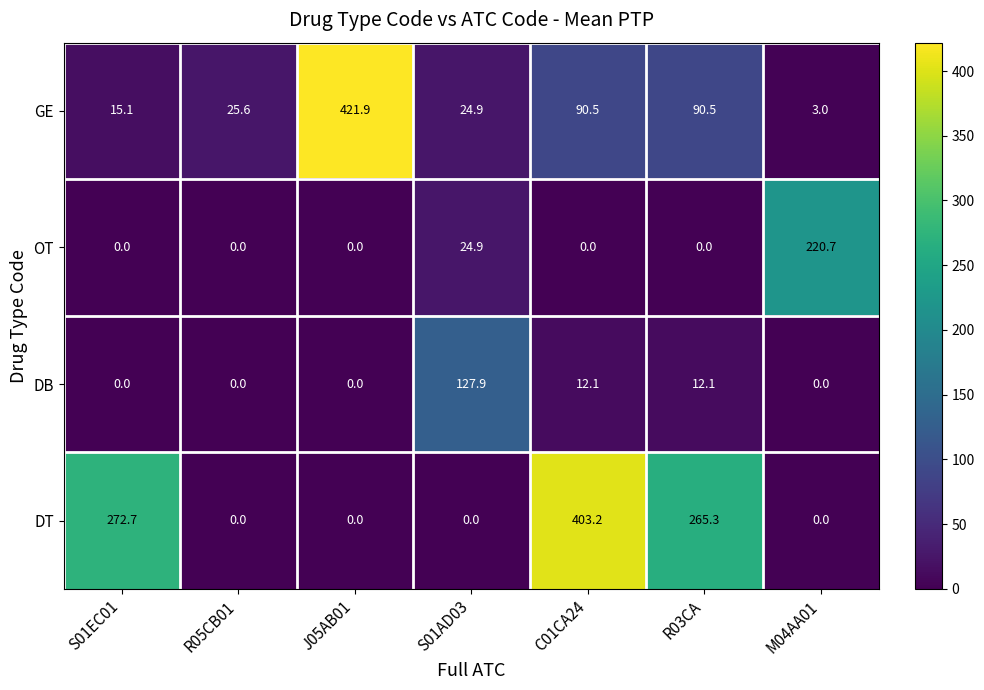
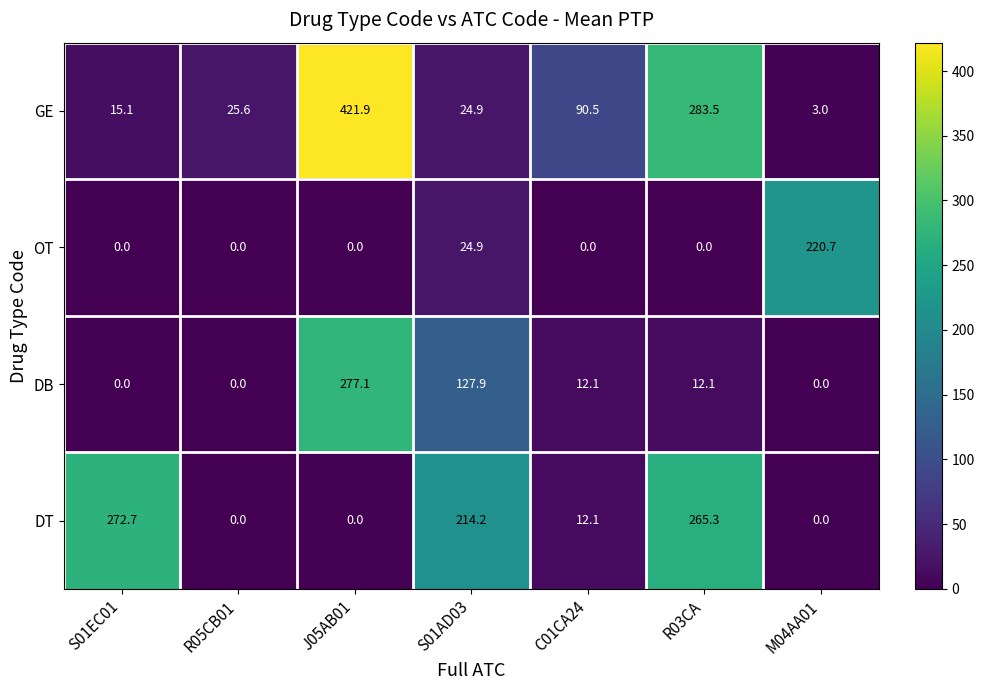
  {
    "GE": {
      "S01EC01": 15.1,
      "R05CB01": 25.6,
      "J05AB01": 421.9,
      "S01AD03": 24.9,
      "C01CA24": 90.5,
-     "R03CA": 90.5,
+     "R03CA": 283.5,
      "M04AA01": 3.0
    },
    "OT": {
      "S01EC01": 0.0,
      "R05CB01": 0.0,
      "J05AB01": 0.0,
      "S01AD03": 24.9,
      "C01CA24": 0.0,
      "R03CA": 0.0,
      "M04AA01": 220.7
    },
    "DB": {
      "S01EC01": 0.0,
      "R05CB01": 0.0,
-     "J05AB01": 0.0,
+     "J05AB01": 277.1,
      "S01AD03": 127.9,
      "C01CA24": 12.1,
      "R03CA": 12.1,
      "M04AA01": 0.0
    },
    "DT": {
      "S01EC01": 272.7,
      "R05CB01": 0.0,
      "J05AB01": 0.0,
-     "S01AD03": 0.0,
-     "C01CA24": 403.2,
+     "S01AD03": 214.2,
+     "C01CA24": 12.1,
      "R03CA": 265.3,
      "M04AA01": 0.0
    }
  }
